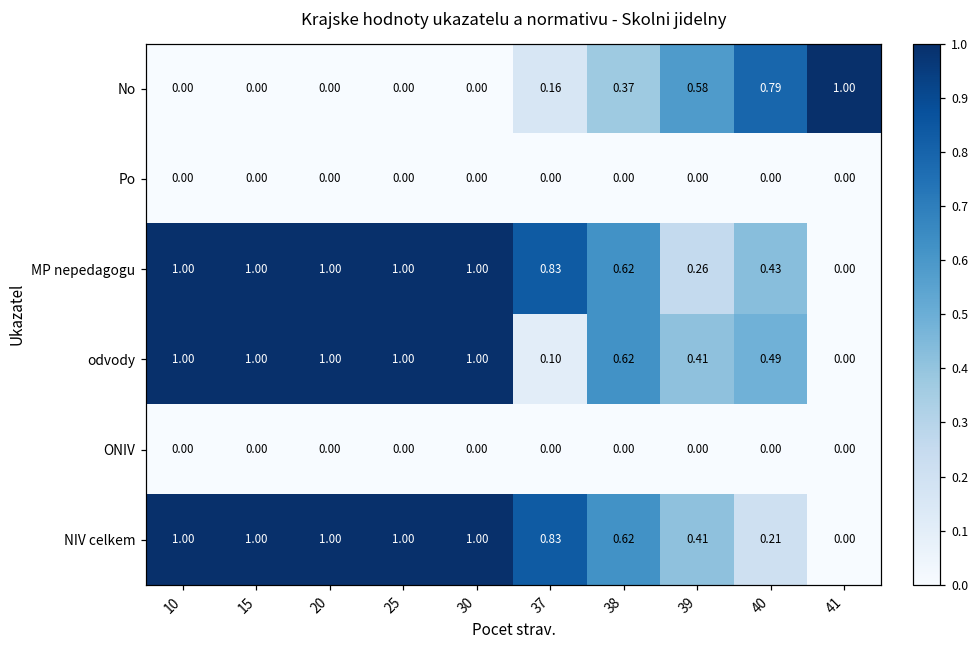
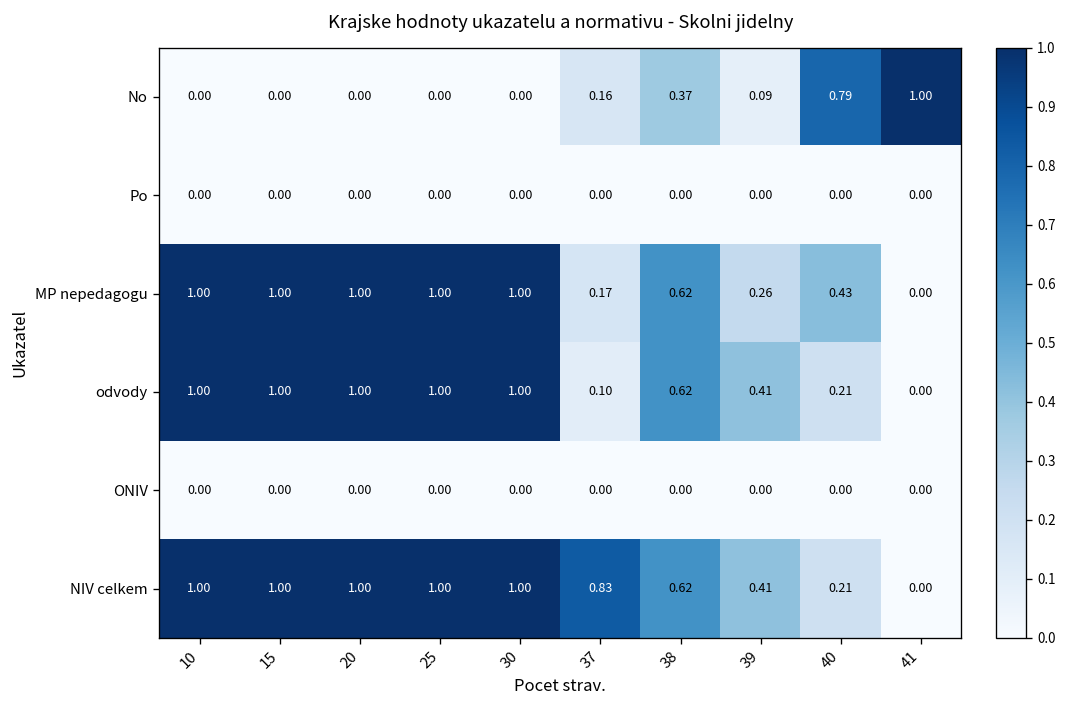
  {
    "No": {
      "10": 0.00,
      "15": 0.00,
      "20": 0.00,
      "25": 0.00,
      "30": 0.00,
      "37": 0.16,
      "38": 0.37,
-     "39": 0.58,
+     "39": 0.09,
      "40": 0.79,
      "41": 1.00
    },
    "Po": {
      "10": 0.00,
      "15": 0.00,
      "20": 0.00,
      "25": 0.00,
      "30": 0.00,
      "37": 0.00,
      "38": 0.00,
      "39": 0.00,
      "40": 0.00,
      "41": 0.00
    },
    "MP nepedagogu": {
      "10": 1.00,
      "15": 1.00,
      "20": 1.00,
      "25": 1.00,
      "30": 1.00,
-     "37": 0.83,
+     "37": 0.17,
      "38": 0.62,
      "39": 0.26,
      "40": 0.43,
      "41": 0.00
    },
    "odvody": {
      "10": 1.00,
      "15": 1.00,
      "20": 1.00,
      "25": 1.00,
      "30": 1.00,
      "37": 0.10,
      "38": 0.62,
      "39": 0.41,
-     "40": 0.49,
+     "40": 0.21,
      "41": 0.00
    },
    "ONIV": {
      "10": 0.00,
      "15": 0.00,
      "20": 0.00,
      "25": 0.00,
      "30": 0.00,
      "37": 0.00,
      "38": 0.00,
      "39": 0.00,
      "40": 0.00,
      "41": 0.00
    },
    "NIV celkem": {
      "10": 1.00,
      "15": 1.00,
      "20": 1.00,
      "25": 1.00,
      "30": 1.00,
      "37": 0.83,
      "38": 0.62,
      "39": 0.41,
      "40": 0.21,
      "41": 0.00
    }
  }
